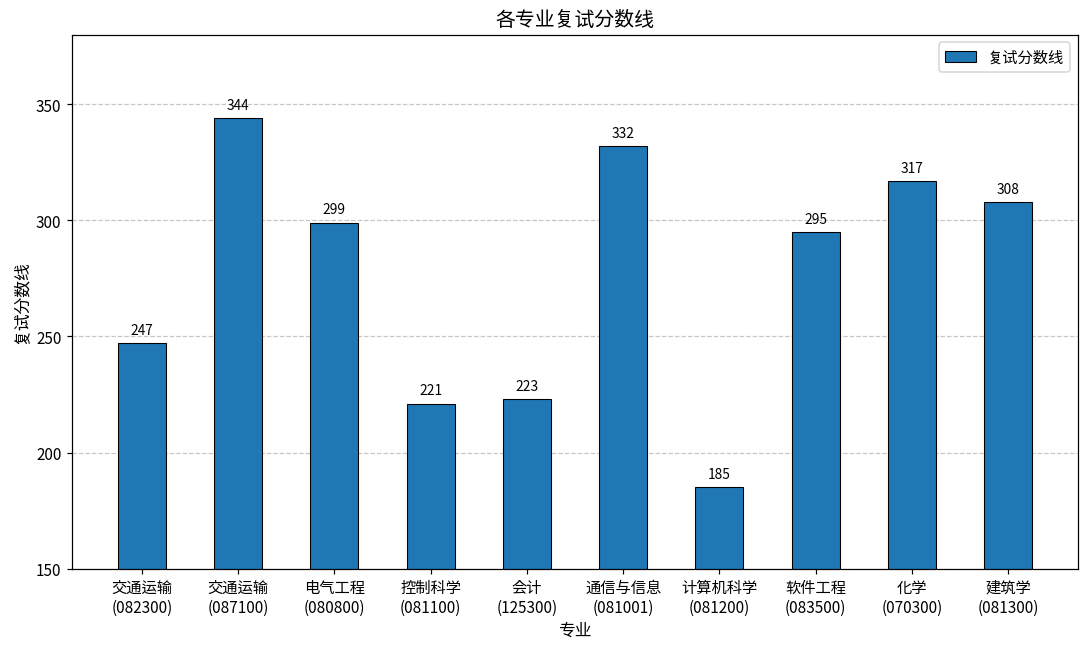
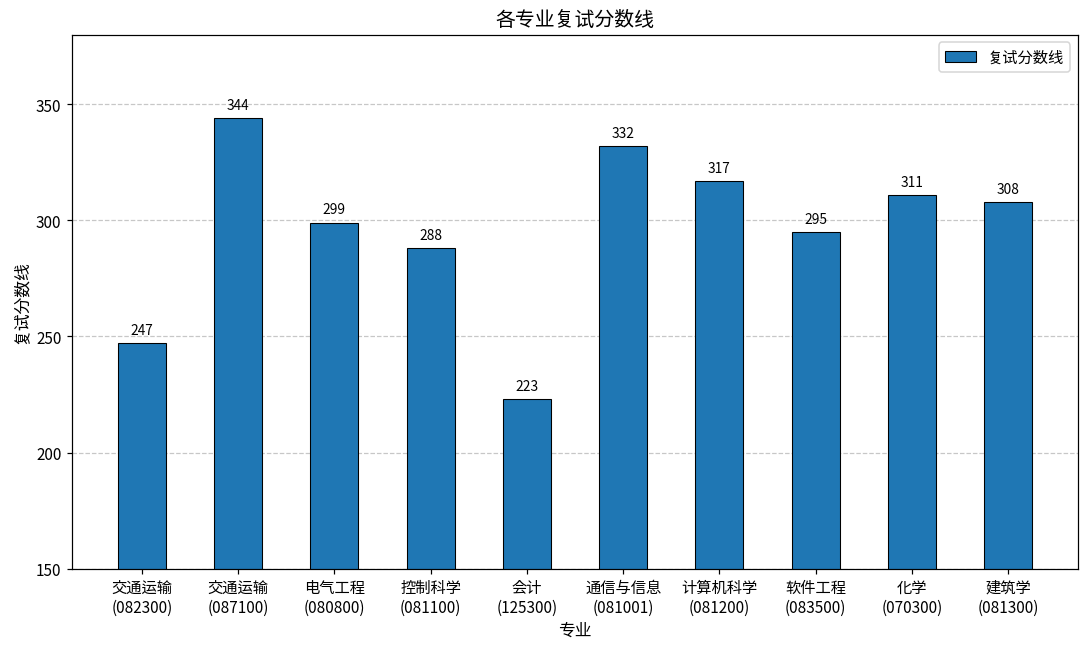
  {
    "交通运输 (082300)": 247,
    "交通运输 (087100)": 344,
    "电气工程 (080800)": 299,
-   "控制科学 (081100)": 221,
+   "控制科学 (081100)": 288,
    "会计 (125300)": 223,
    "通信与信息 (081001)": 332,
-   "计算机科学 (081200)": 185,
+   "计算机科学 (081200)": 317,
    "软件工程 (083500)": 295,
-   "化学 (070300)": 317,
+   "化学 (070300)": 311,
    "建筑学 (081300)": 308
  }
